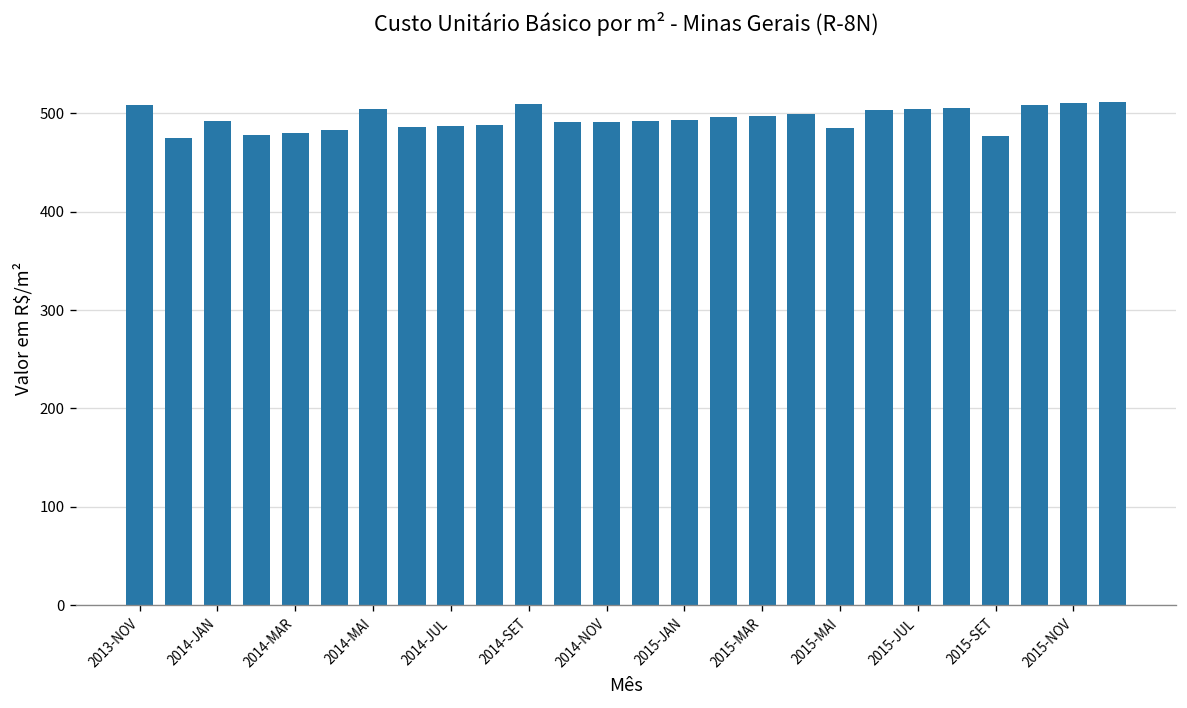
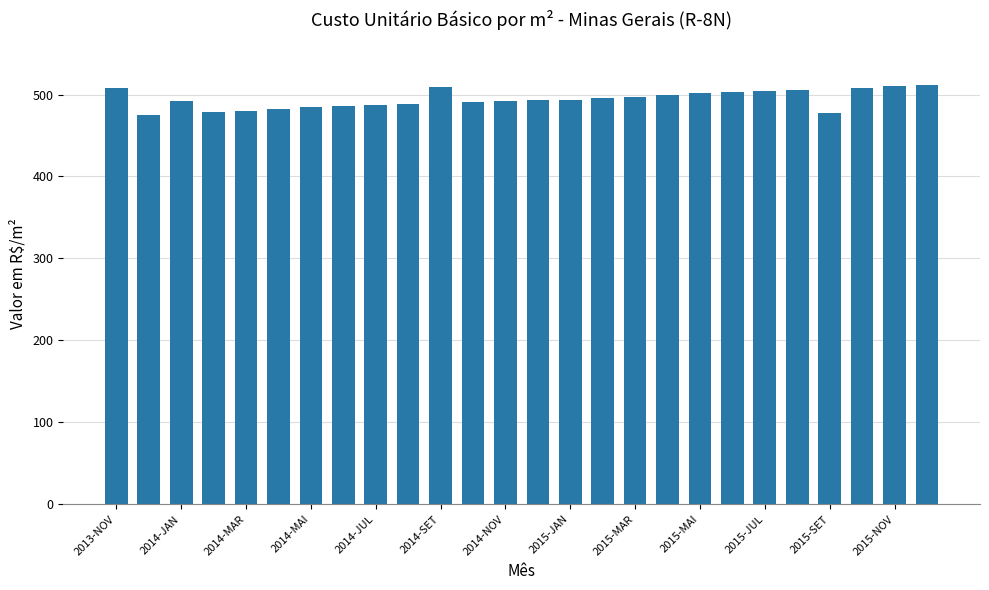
  {
    "2013-NOV": 510,
    "2014-JAN": 490,
    "2014-MAR": 480,
-   "2014-MAI": 500,
+   "2014-MAI": 490,
    "2014-JUL": 490,
    "2014-SET": 510,
    "2014-NOV": 490,
    "2015-JAN": 490,
    "2015-MAR": 500,
-   "2015-MAI": 490,
+   "2015-MAI": 500,
    "2015-JUL": 500,
    "2015-SET": 480,
    "2015-NOV": 510
  }
